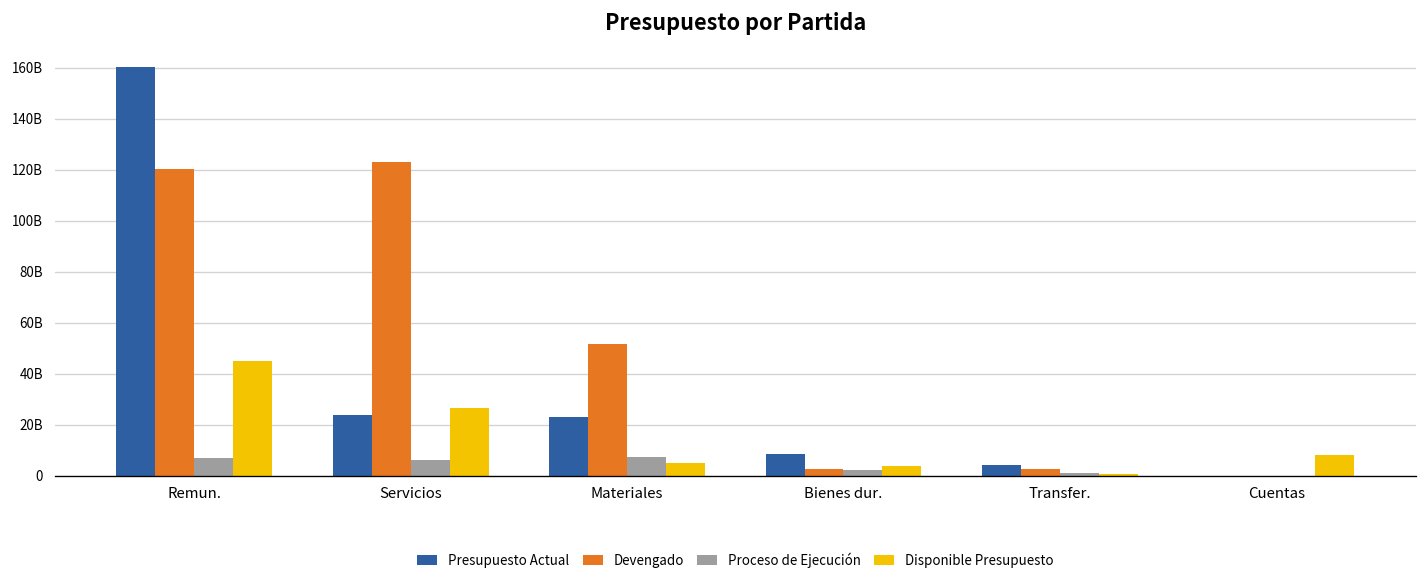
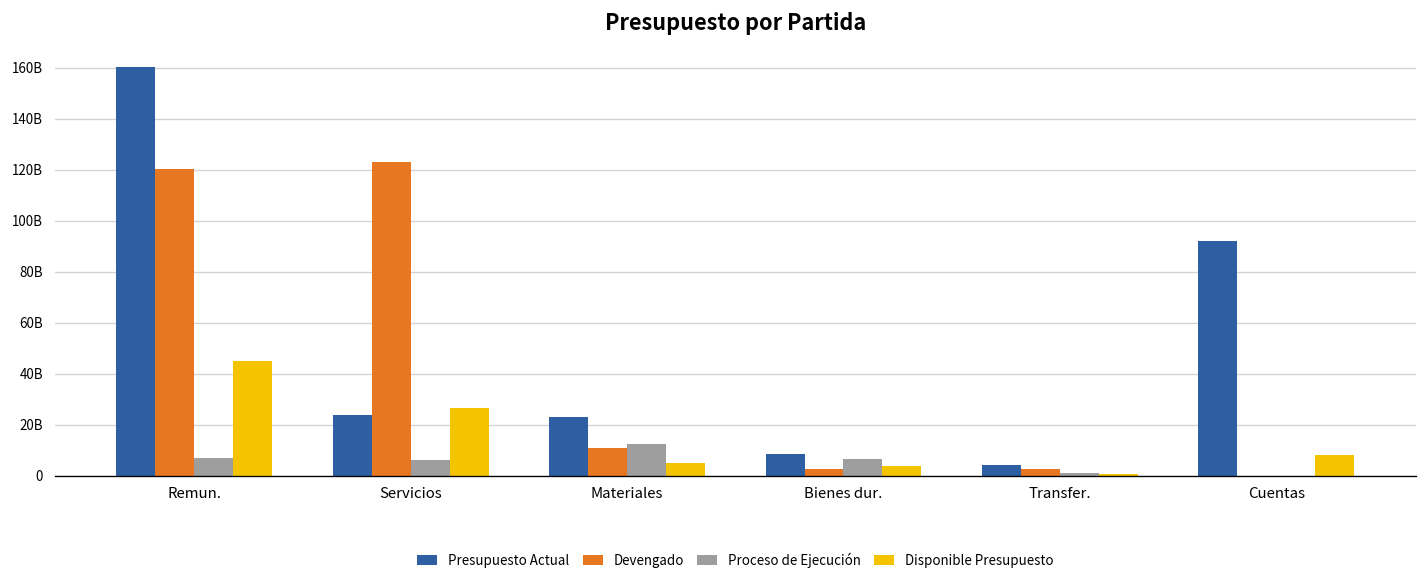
  {
    "Presupuesto Actual": {
      "Remun.": 160000000000,
      "Servicios": 24000000000,
      "Materiales": 23000000000,
      "Bienes dur.": 8000000000,
      "Transfer.": 4000000000,
-     "Cuentas": 0
+     "Cuentas": 92000000000
    },
    "Devengado": {
      "Remun.": 120000000000,
      "Servicios": 123000000000,
-     "Materiales": 52000000000,
+     "Materiales": 11000000000,
      "Bienes dur.": 2000000000,
      "Transfer.": 2000000000
    },
    "Proceso de Ejecución": {
      "Remun.": 7000000000,
      "Servicios": 6000000000,
-     "Materiales": 7000000000,
-     "Bienes dur.": 2000000000
+     "Materiales": 12000000000,
+     "Bienes dur.": 7000000000
    },
    "Disponible Presupuesto": {
      "Remun.": 45000000000,
      "Servicios": 26000000000,
      "Materiales": 5000000000,
      "Bienes dur.": 4000000000,
      "Cuentas": 8000000000
    }
  }
